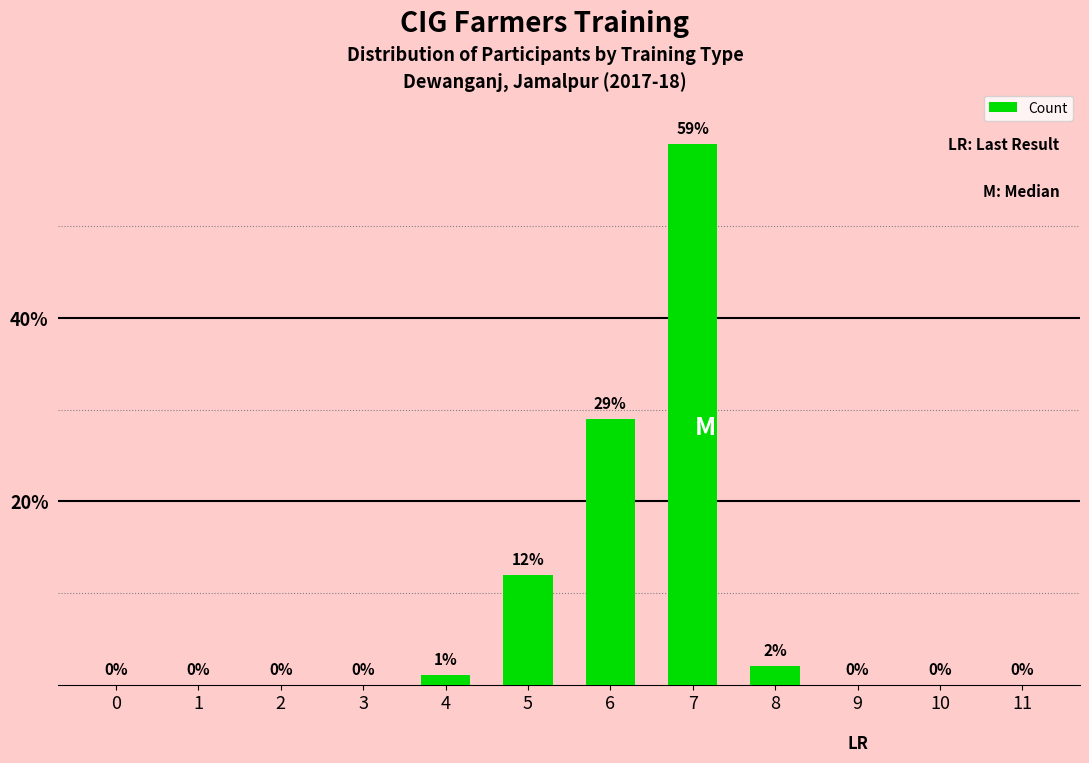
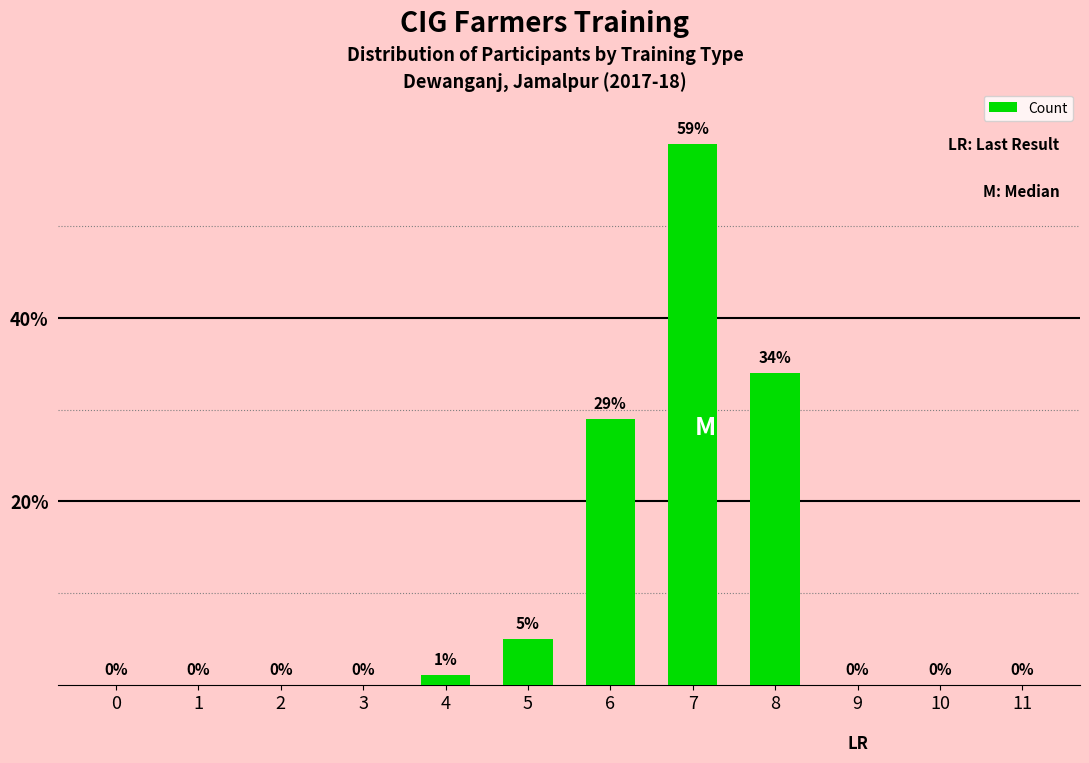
  {
    "0": "0%",
    "1": "0%",
    "2": "0%",
    "3": "0%",
    "4": "1%",
-   "5": "12%",
+   "5": "5%",
    "6": "29%",
    "7": "59%",
-   "8": "2%",
+   "8": "34%",
    "9": "0%",
    "10": "0%",
    "11": "0%"
  }
